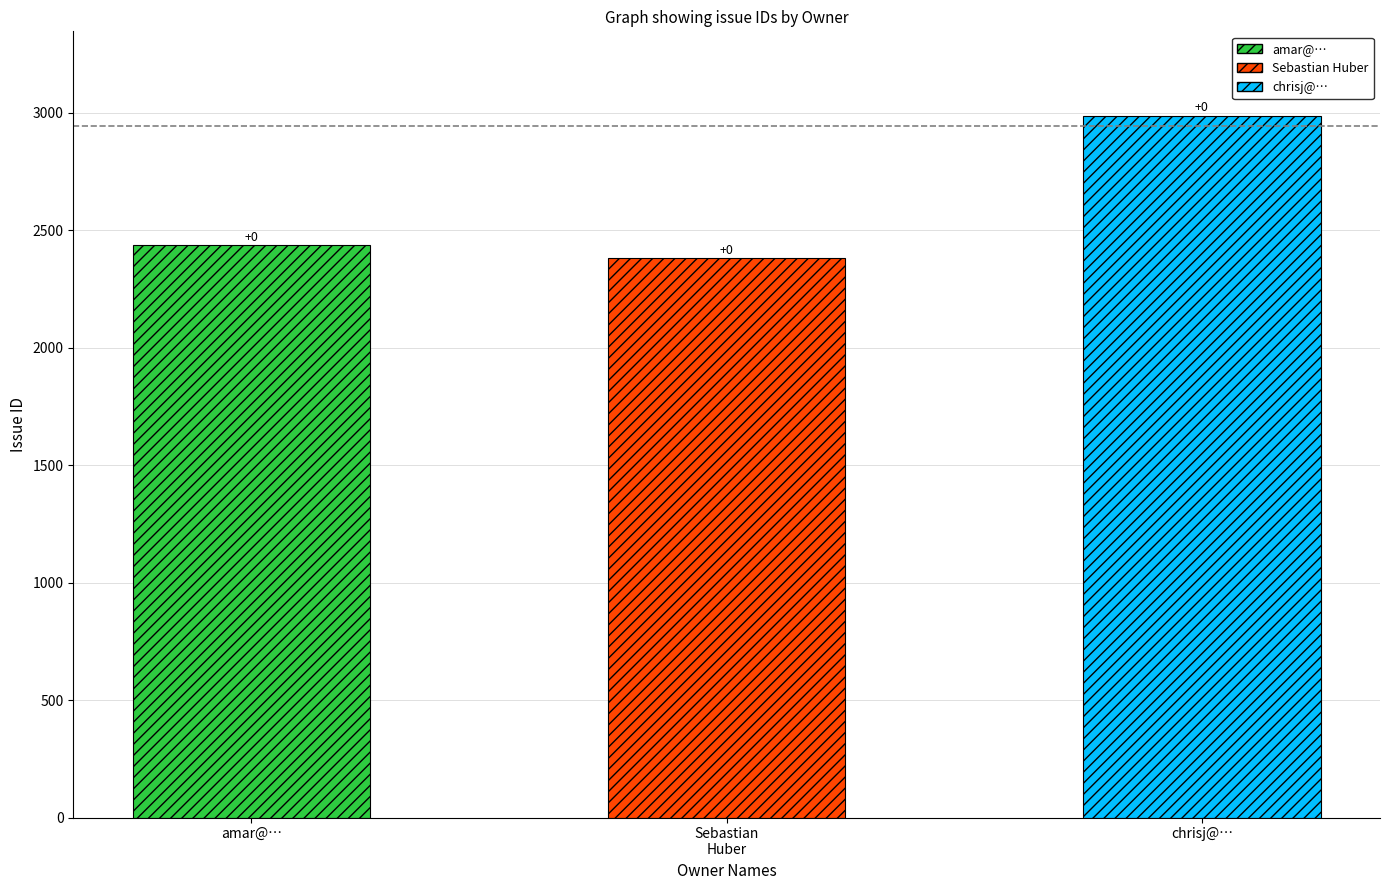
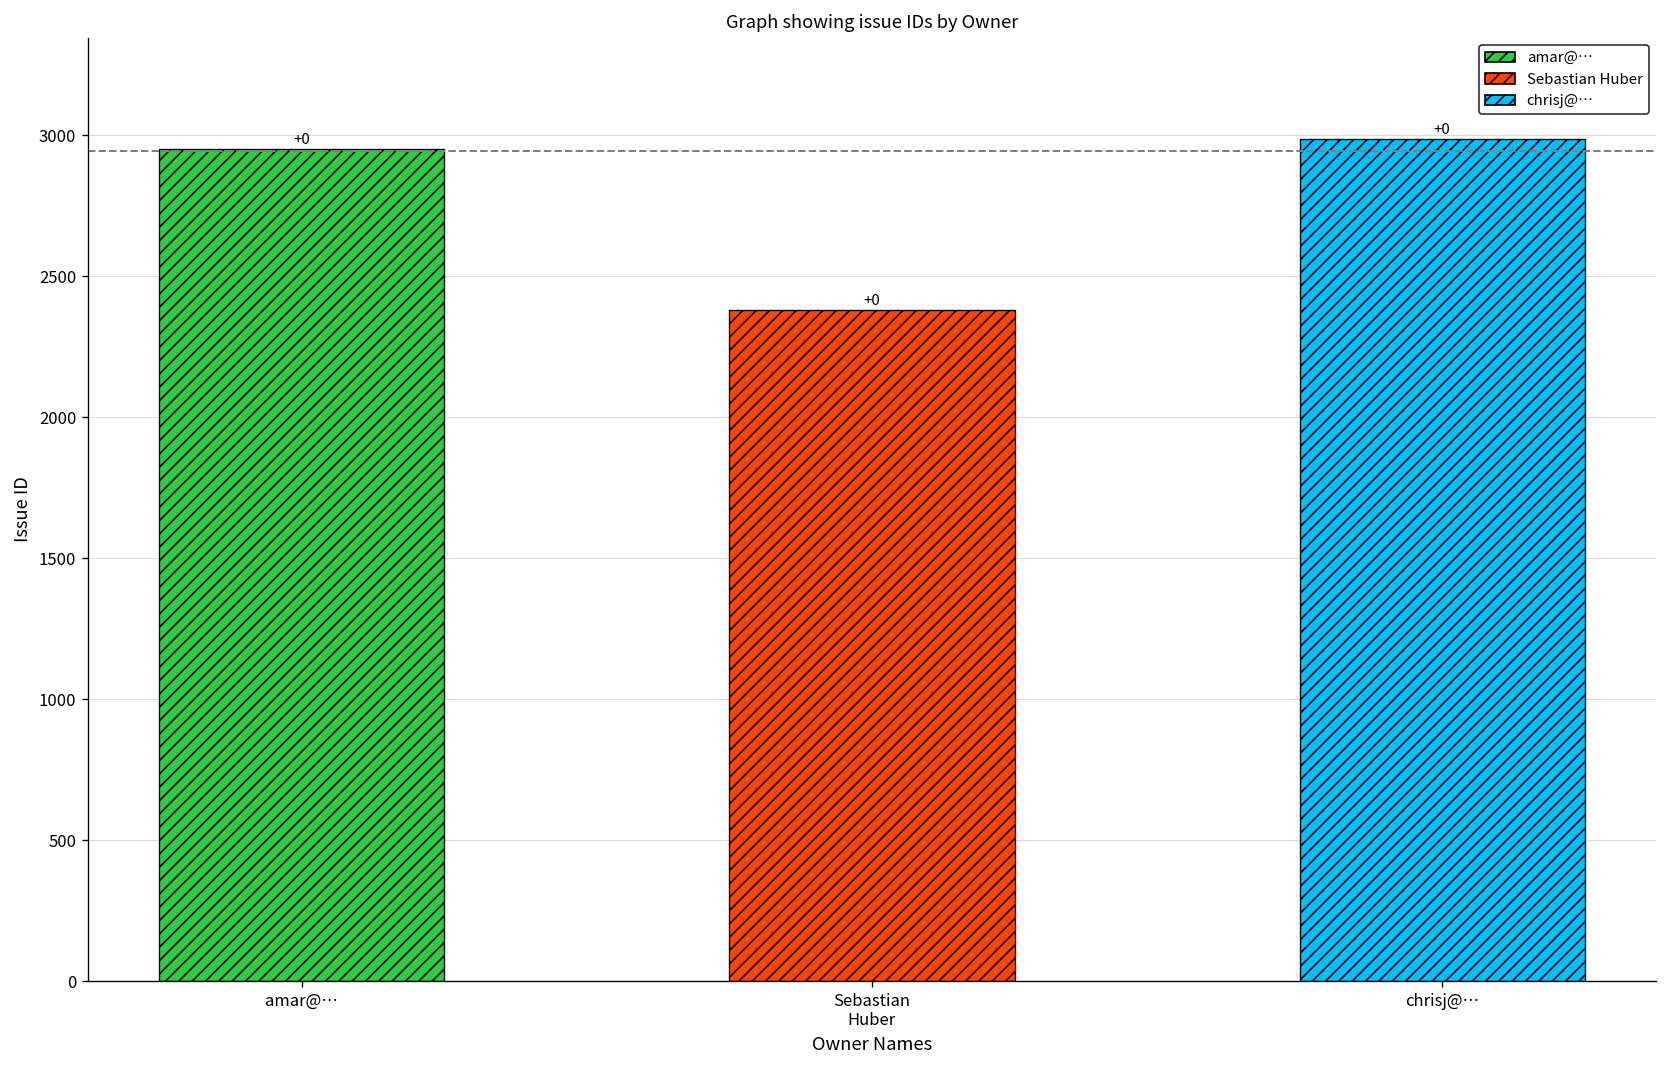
  {
-   "amar@…": 2440
+   "amar@…": 2950
  }
